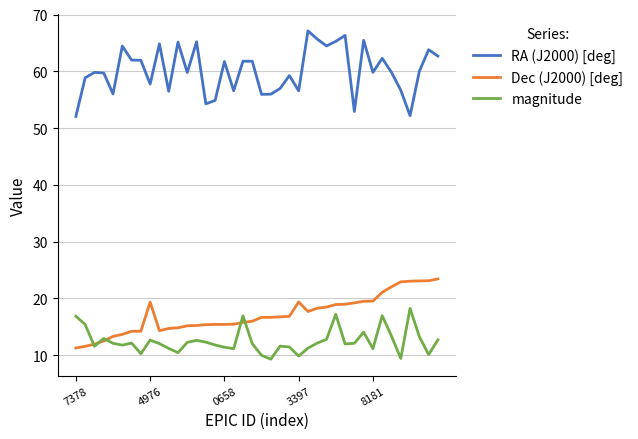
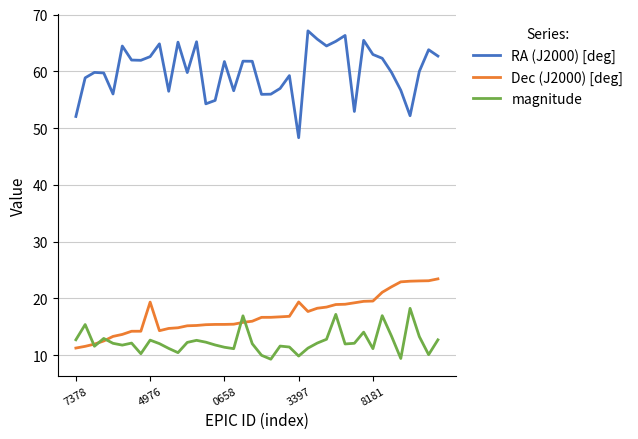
  {
    "RA (J2000) [deg]": {
      "7378": 52,
-     "4976": 58,
+     "4976": 63,
      "0658": 62,
-     "3397": 57,
-     "8181": 60
+     "3397": 48,
+     "8181": 63
    },
    "Dec (J2000) [deg]": {
      "7378": 11,
      "4976": 19,
      "0658": 15,
      "3397": 19,
      "8181": 20
    },
    "magnitude": {
-     "7378": 17,
+     "7378": 13,
      "4976": 13,
      "0658": 11,
      "3397": 10,
      "8181": 11
    }
  }
